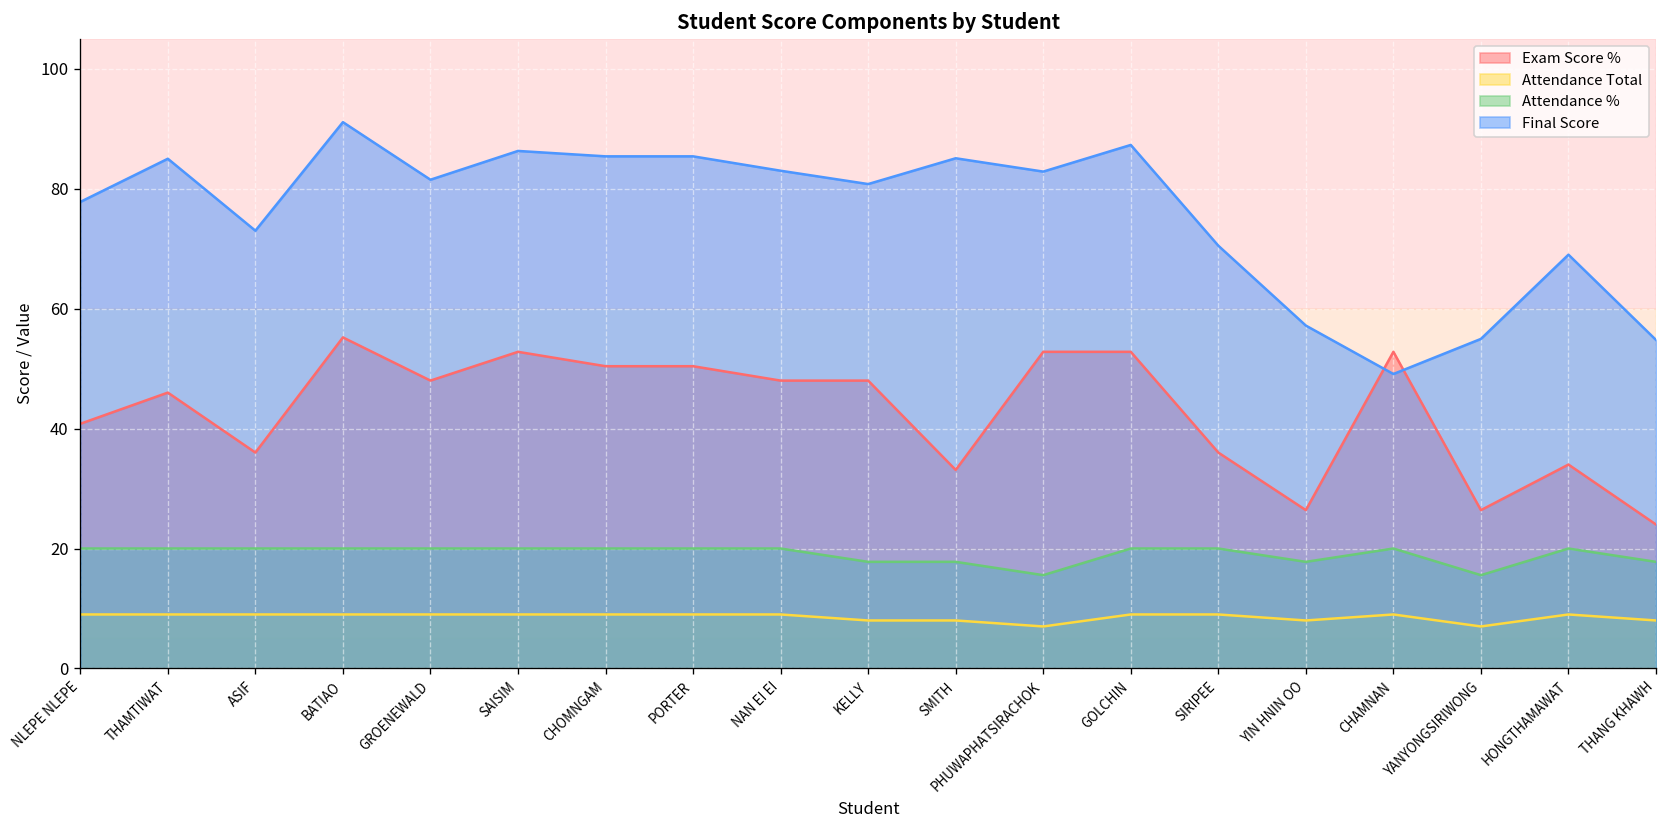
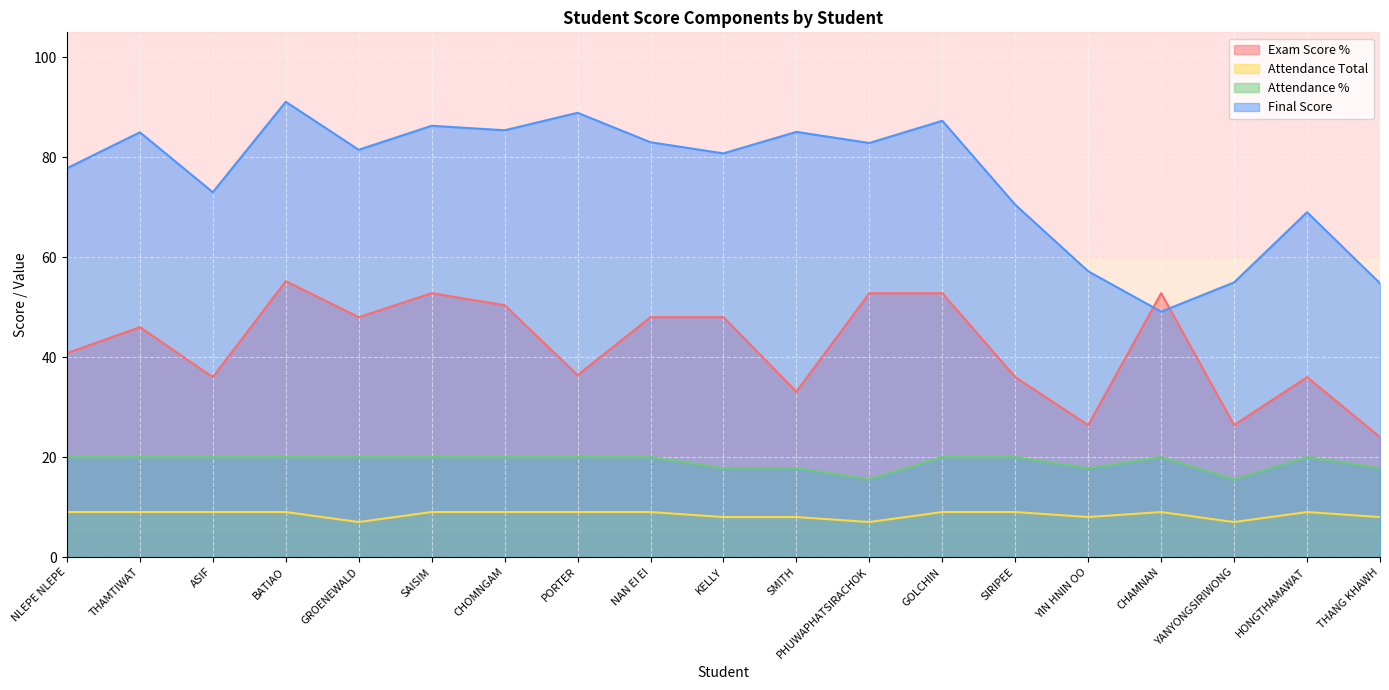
  {
    "Exam Score %": {
      "NLEPE NLEPE": 41,
      "THAMTIWAT": 46,
      "ASIF": 36,
      "BATIAO": 55,
      "GROENEWALD": 48,
      "SAISIM": 53,
      "CHOMNGAM": 50,
-     "PORTER": 50,
+     "PORTER": 36,
      "NAN EI EI": 48,
      "KELLY": 48,
      "SMITH": 33,
      "PHUWAPHATSIRACHOK": 53,
      "GOLCHIN": 53,
      "SIRIPEE": 36,
      "YIN HNIN OO": 26,
      "CHAMNAN": 53,
      "YANYONGSIRIWONG": 26,
-     "HONGTHAMAWAT": 34,
+     "HONGTHAMAWAT": 36,
      "THANG KHAWH": 24
    },
    "Attendance Total": {
      "NLEPE NLEPE": 9,
      "THAMTIWAT": 9,
      "ASIF": 9,
      "BATIAO": 9,
-     "GROENEWALD": 9,
+     "GROENEWALD": 7,
      "SAISIM": 9,
      "CHOMNGAM": 9,
      "PORTER": 9,
      "NAN EI EI": 9,
      "KELLY": 8,
      "SMITH": 8,
      "PHUWAPHATSIRACHOK": 7,
      "GOLCHIN": 9,
      "SIRIPEE": 9,
      "YIN HNIN OO": 8,
      "CHAMNAN": 9,
      "YANYONGSIRIWONG": 7,
      "HONGTHAMAWAT": 9,
      "THANG KHAWH": 8
    },
    "Attendance %": {
      "NLEPE NLEPE": 20,
      "THAMTIWAT": 20,
      "ASIF": 20,
      "BATIAO": 20,
      "GROENEWALD": 20,
      "SAISIM": 20,
      "CHOMNGAM": 20,
      "PORTER": 20,
      "NAN EI EI": 20,
      "KELLY": 18,
      "SMITH": 18,
      "PHUWAPHATSIRACHOK": 16,
      "GOLCHIN": 20,
      "SIRIPEE": 20,
      "YIN HNIN OO": 18,
      "CHAMNAN": 20,
      "YANYONGSIRIWONG": 16,
      "HONGTHAMAWAT": 20,
      "THANG KHAWH": 18
    },
    "Final Score": {
      "NLEPE NLEPE": 78,
      "THAMTIWAT": 85,
      "ASIF": 73,
      "BATIAO": 91,
      "GROENEWALD": 82,
      "SAISIM": 86,
      "CHOMNGAM": 85,
-     "PORTER": 85,
+     "PORTER": 89,
      "NAN EI EI": 83,
      "KELLY": 81,
      "SMITH": 85,
      "PHUWAPHATSIRACHOK": 83,
      "GOLCHIN": 87,
      "SIRIPEE": 71,
      "YIN HNIN OO": 57,
      "CHAMNAN": 49,
      "YANYONGSIRIWONG": 55,
      "HONGTHAMAWAT": 69,
      "THANG KHAWH": 55
    }
  }
